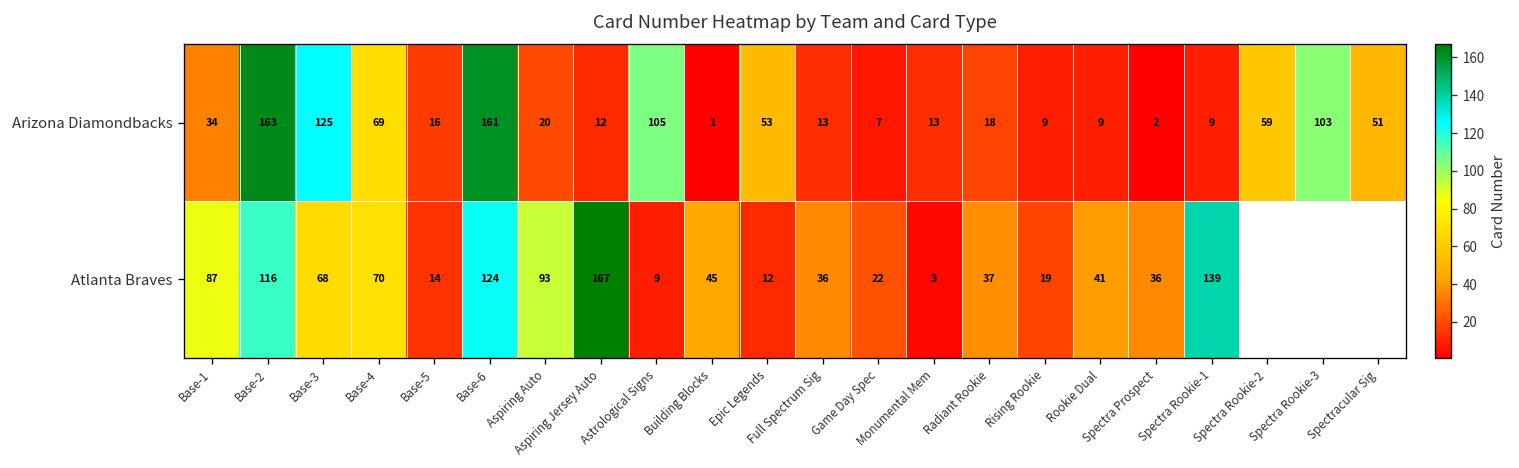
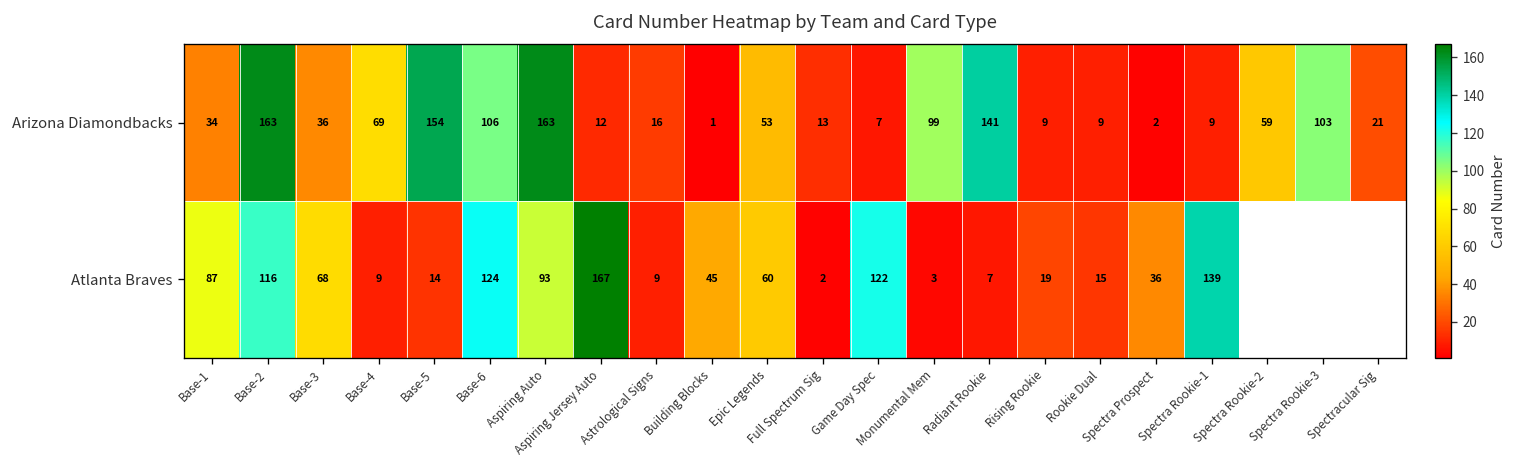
  {
    "Arizona Diamondbacks": {
      "Base-1": 34,
      "Base-2": 163,
-     "Base-3": 125,
+     "Base-3": 36,
      "Base-4": 69,
-     "Base-5": 16,
-     "Base-6": 161,
-     "Aspiring Auto": 20,
+     "Base-5": 154,
+     "Base-6": 106,
+     "Aspiring Auto": 163,
      "Aspiring Jersey Auto": 12,
-     "Astrological Signs": 105,
+     "Astrological Signs": 16,
      "Building Blocks": 1,
      "Epic Legends": 53,
      "Full Spectrum Sig": 13,
      "Game Day Spec": 7,
-     "Monumental Mem": 13,
-     "Radiant Rookie": 18,
+     "Monumental Mem": 99,
+     "Radiant Rookie": 141,
      "Rising Rookie": 9,
      "Rookie Dual": 9,
      "Spectra Prospect": 2,
      "Spectra Rookie-1": 9,
      "Spectra Rookie-2": 59,
      "Spectra Rookie-3": 103,
-     "Spectracular Sig": 51
+     "Spectracular Sig": 21
    },
    "Atlanta Braves": {
      "Base-1": 87,
      "Base-2": 116,
      "Base-3": 68,
-     "Base-4": 70,
+     "Base-4": 9,
      "Base-5": 14,
      "Base-6": 124,
      "Aspiring Auto": 93,
      "Aspiring Jersey Auto": 167,
      "Astrological Signs": 9,
      "Building Blocks": 45,
-     "Epic Legends": 12,
-     "Full Spectrum Sig": 36,
-     "Game Day Spec": 22,
+     "Epic Legends": 60,
+     "Full Spectrum Sig": 2,
+     "Game Day Spec": 122,
      "Monumental Mem": 3,
-     "Radiant Rookie": 37,
+     "Radiant Rookie": 7,
      "Rising Rookie": 19,
-     "Rookie Dual": 41,
+     "Rookie Dual": 15,
      "Spectra Prospect": 36,
      "Spectra Rookie-1": 139
    }
  }
